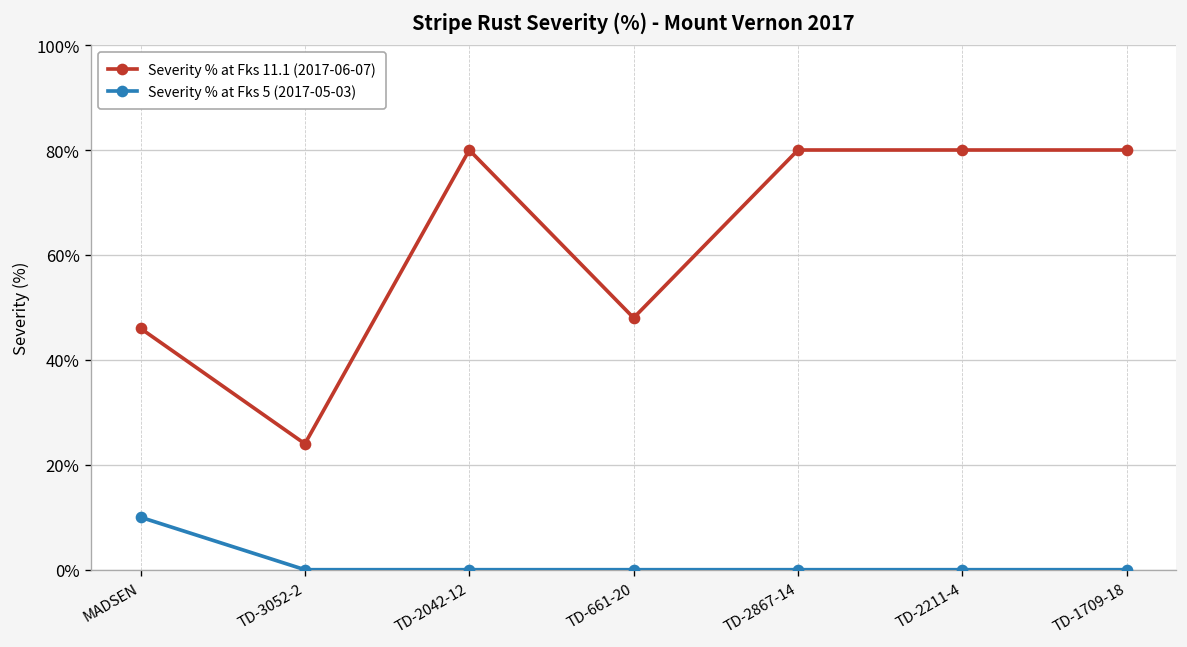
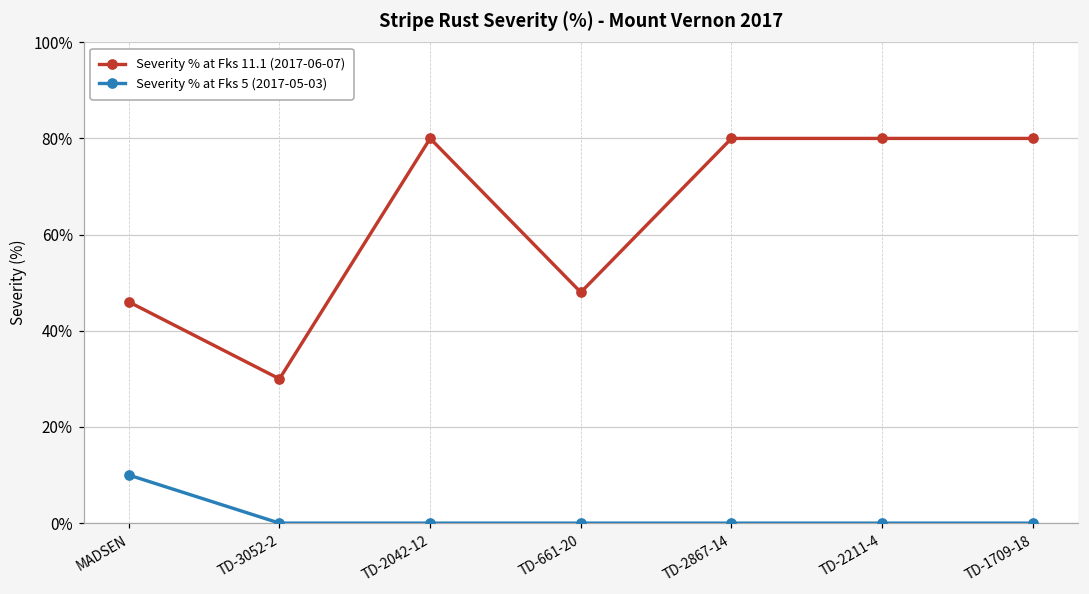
  {
    "Severity % at Fks 11.1 (2017-06-07)": {
      "MADSEN": "46%",
-     "TD-3052-2": "24%",
+     "TD-3052-2": "30%",
      "TD-2042-12": "80%",
      "TD-661-20": "48%",
      "TD-2867-14": "80%",
      "TD-2211-4": "80%",
      "TD-1709-18": "80%"
    },
    "Severity % at Fks 5 (2017-05-03)": {
      "MADSEN": "10%",
      "TD-3052-2": "0%",
      "TD-2042-12": "0%",
      "TD-661-20": "0%",
      "TD-2867-14": "0%",
      "TD-2211-4": "0%",
      "TD-1709-18": "0%"
    }
  }
